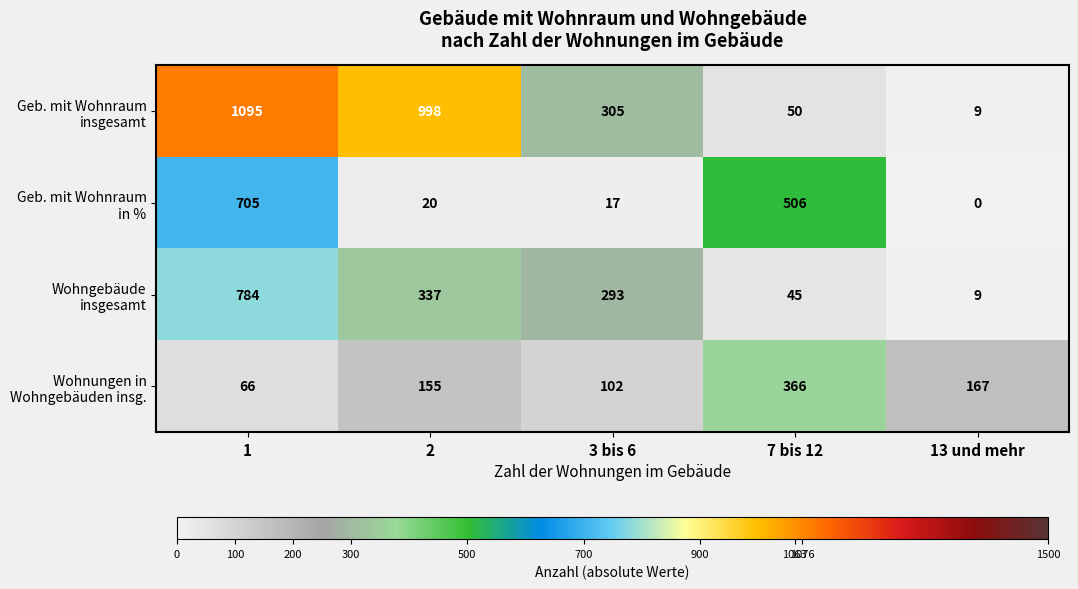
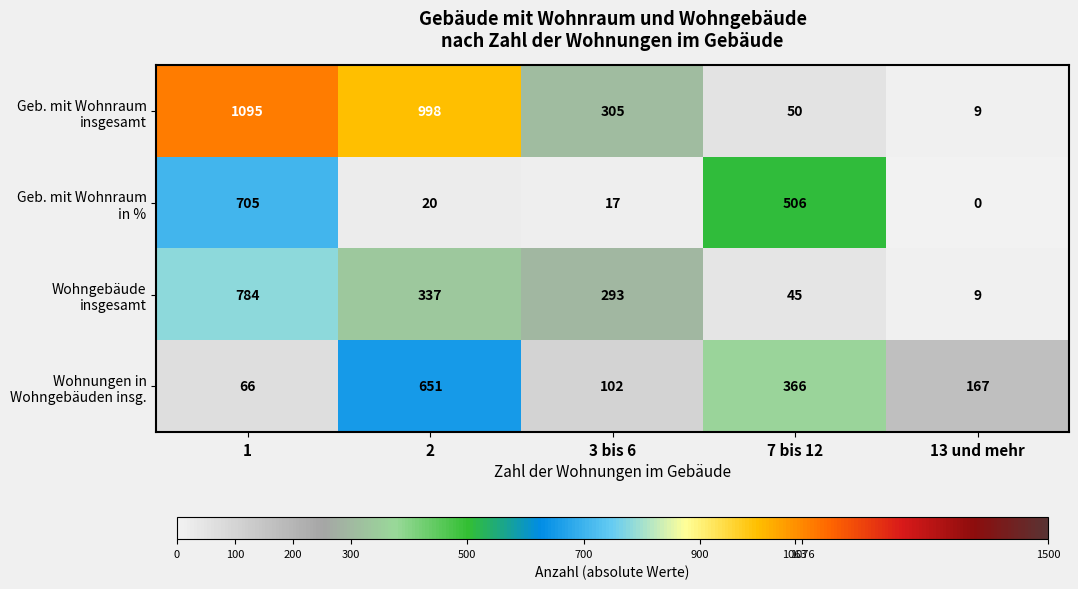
  {
    "Geb. mit Wohnraum insgesamt": {
      "1": 1095,
      "2": 998,
      "3 bis 6": 305,
      "7 bis 12": 50,
      "13 und mehr": 9
    },
    "Geb. mit Wohnraum in %": {
      "1": 705,
      "2": 20,
      "3 bis 6": 17,
      "7 bis 12": 506,
      "13 und mehr": 0
    },
    "Wohngebäude insgesamt": {
      "1": 784,
      "2": 337,
      "3 bis 6": 293,
      "7 bis 12": 45,
      "13 und mehr": 9
    },
    "Wohnungen in Wohngebäuden insg.": {
      "1": 66,
-     "2": 155,
+     "2": 651,
      "3 bis 6": 102,
      "7 bis 12": 366,
      "13 und mehr": 167
    }
  }
